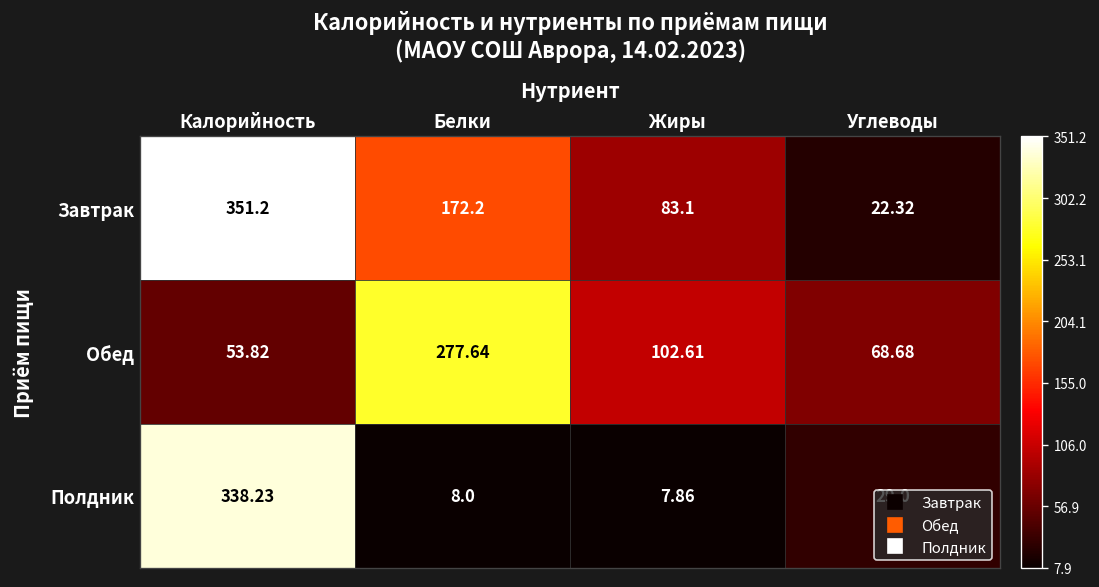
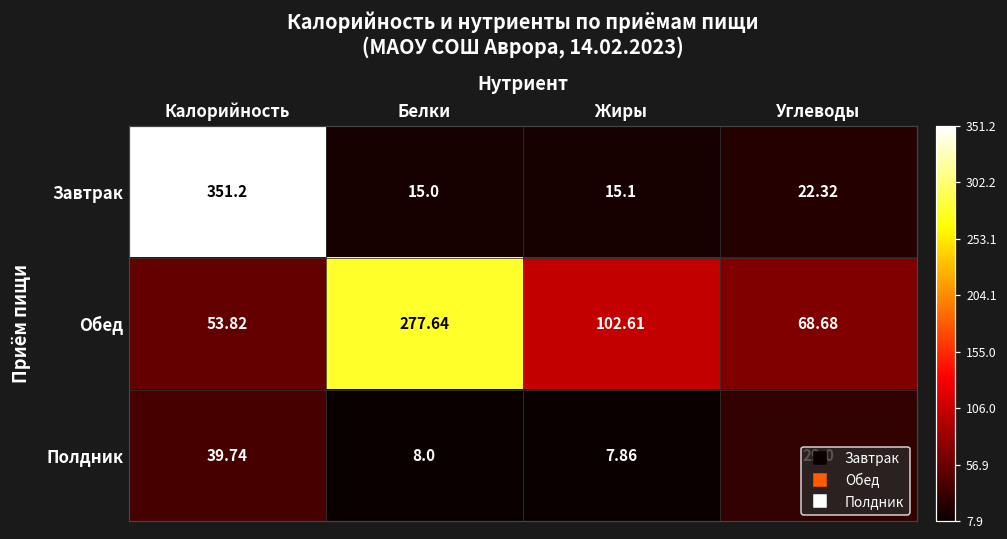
  {
    "Завтрак": {
      "Калорийность": 351.2,
-     "Белки": 172.2,
-     "Жиры": 83.1,
+     "Белки": 15.0,
+     "Жиры": 15.1,
      "Углеводы": 22.32
    },
    "Обед": {
      "Калорийность": 53.82,
      "Белки": 277.64,
      "Жиры": 102.61,
      "Углеводы": 68.68
    },
    "Полдник": {
-     "Калорийность": 338.23,
+     "Калорийность": 39.74,
      "Белки": 8.0,
      "Жиры": 7.86
    }
  }
